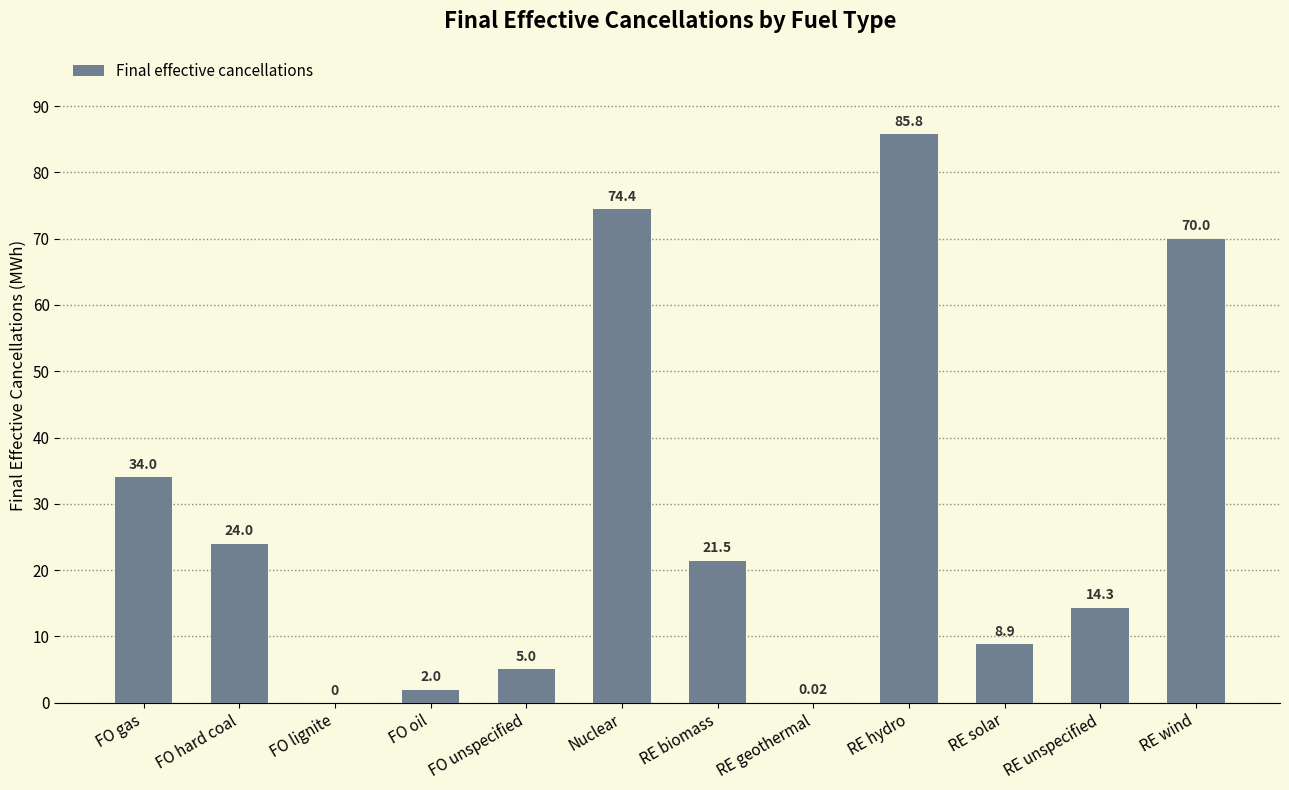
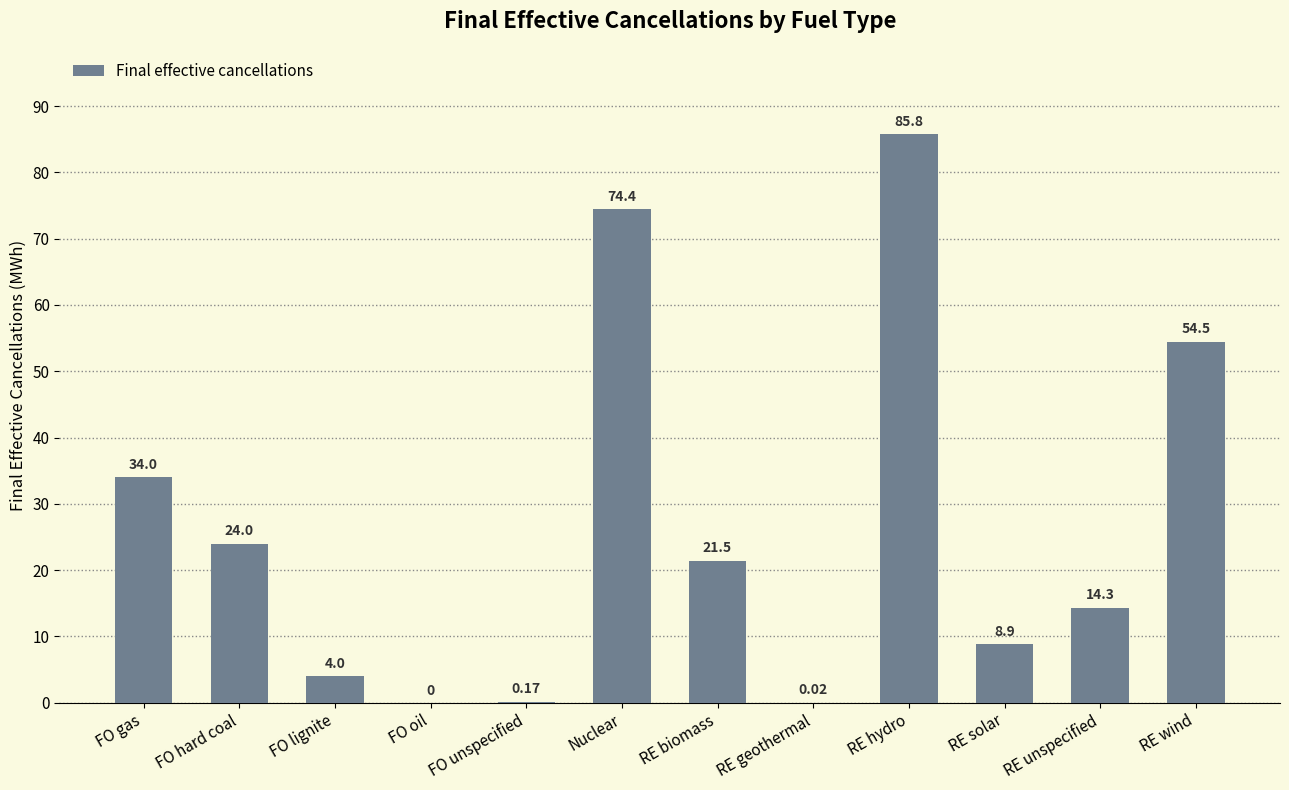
  {
    "FO gas": 34.0,
    "FO hard coal": 24.0,
-   "FO lignite": 0,
-   "FO oil": 2.0,
-   "FO unspecified": 5.0,
+   "FO lignite": 4.0,
+   "FO oil": 0,
+   "FO unspecified": 0.17,
    "Nuclear": 74.4,
    "RE biomass": 21.5,
    "RE geothermal": 0.02,
    "RE hydro": 85.8,
    "RE solar": 8.9,
    "RE unspecified": 14.3,
-   "RE wind": 70.0
+   "RE wind": 54.5
  }
